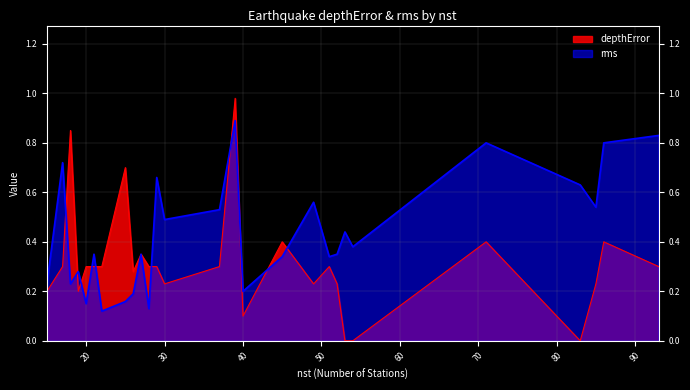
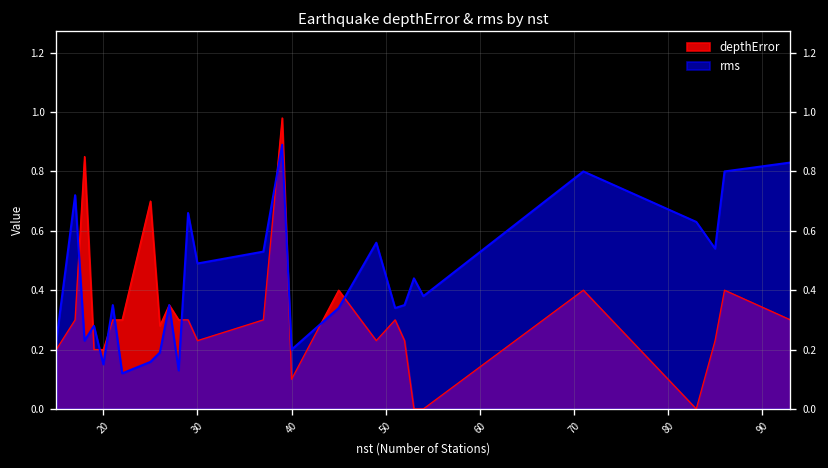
  {
    "depthError": {
-     "20": 0.3,
+     "20": 0.2,
      "30": 0.23,
      "40": 0.1
    },
    "rms": {
      "20": 0.15,
      "30": 0.5,
      "40": 0.2
    }
  }
